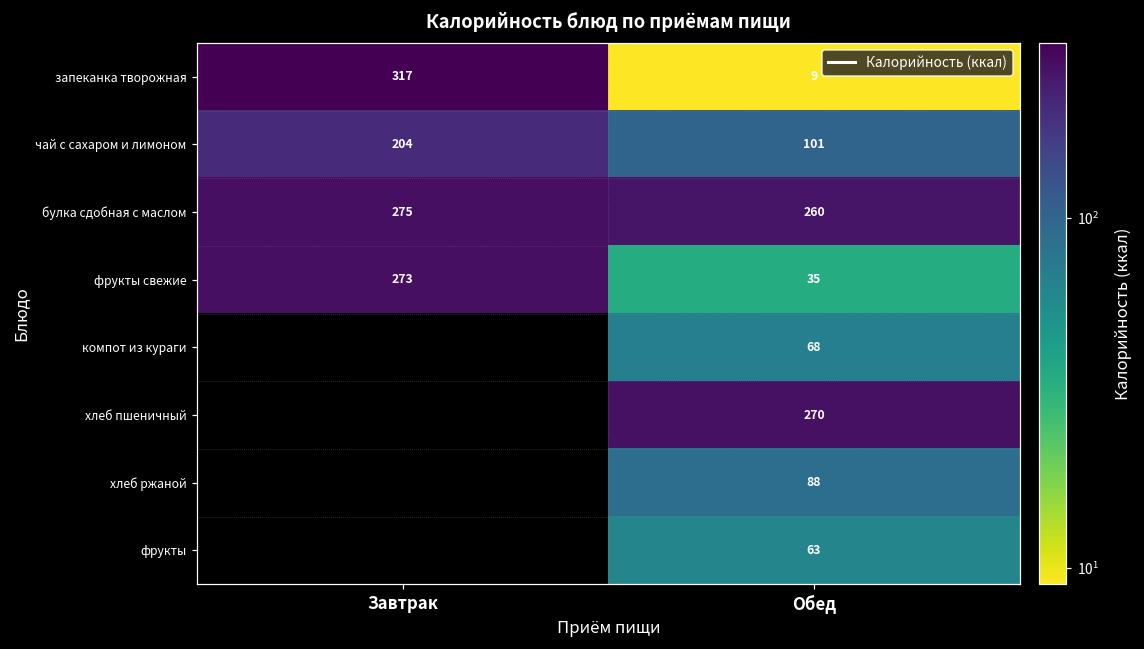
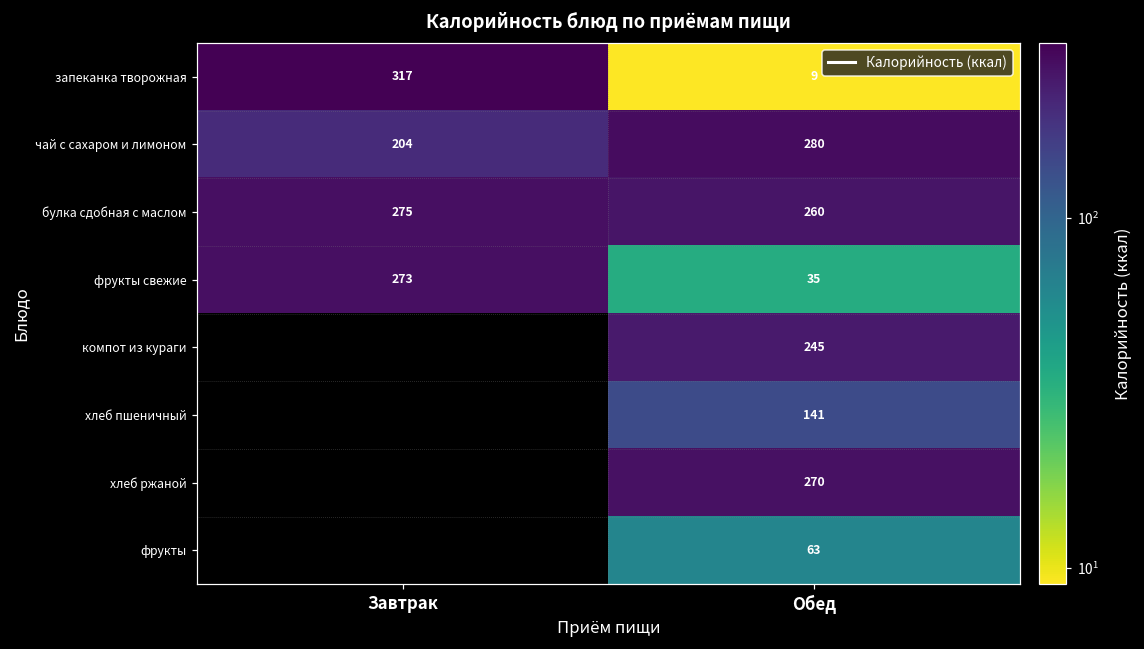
  {
    "запеканка творожная": {
      "Завтрак": 317,
      "Обед": 9
    },
    "чай с сахаром и лимоном": {
      "Завтрак": 204,
-     "Обед": 101
+     "Обед": 280
    },
    "булка сдобная с маслом": {
      "Завтрак": 275,
      "Обед": 260
    },
    "фрукты свежие": {
      "Завтрак": 273,
      "Обед": 35
    },
    "компот из кураги": {
-     "Обед": 68
+     "Обед": 245
    },
    "хлеб пшеничный": {
-     "Обед": 270
+     "Обед": 141
    },
    "хлеб ржаной": {
-     "Обед": 88
+     "Обед": 270
    },
    "фрукты": {
      "Обед": 63
    }
  }
